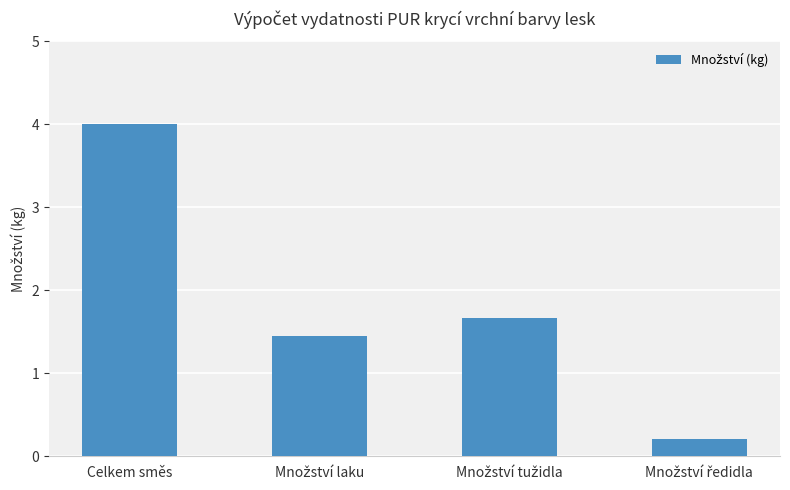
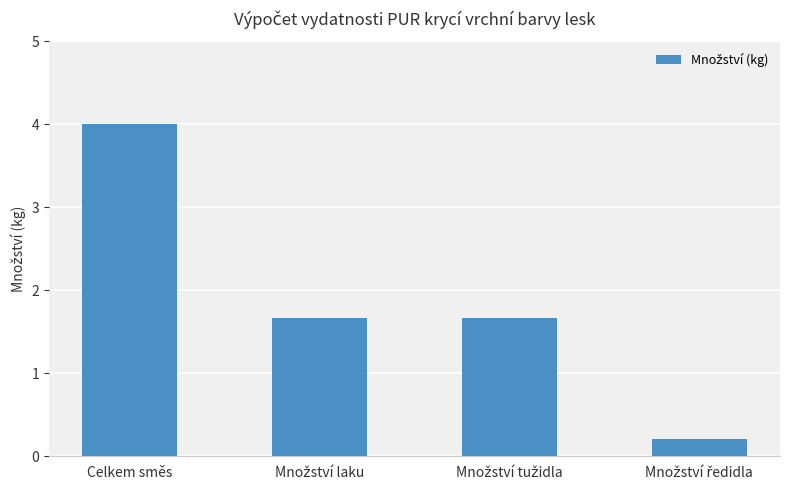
  {
    "Celkem směs": 4.0,
-   "Množství laku": 1.4,
+   "Množství laku": 1.7,
    "Množství tužidla": 1.7,
    "Množství ředidla": 0.2
  }
